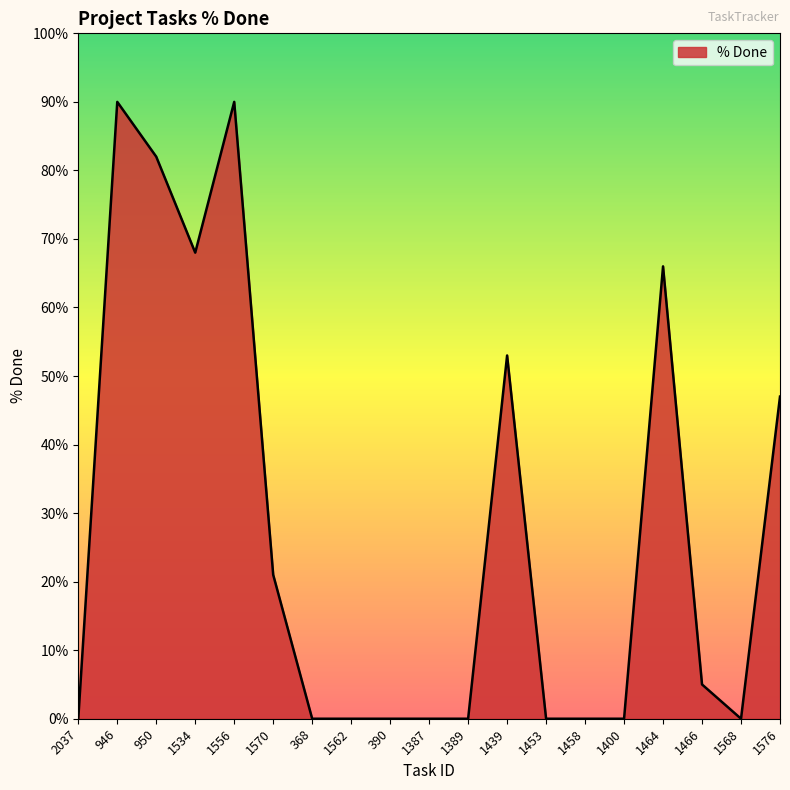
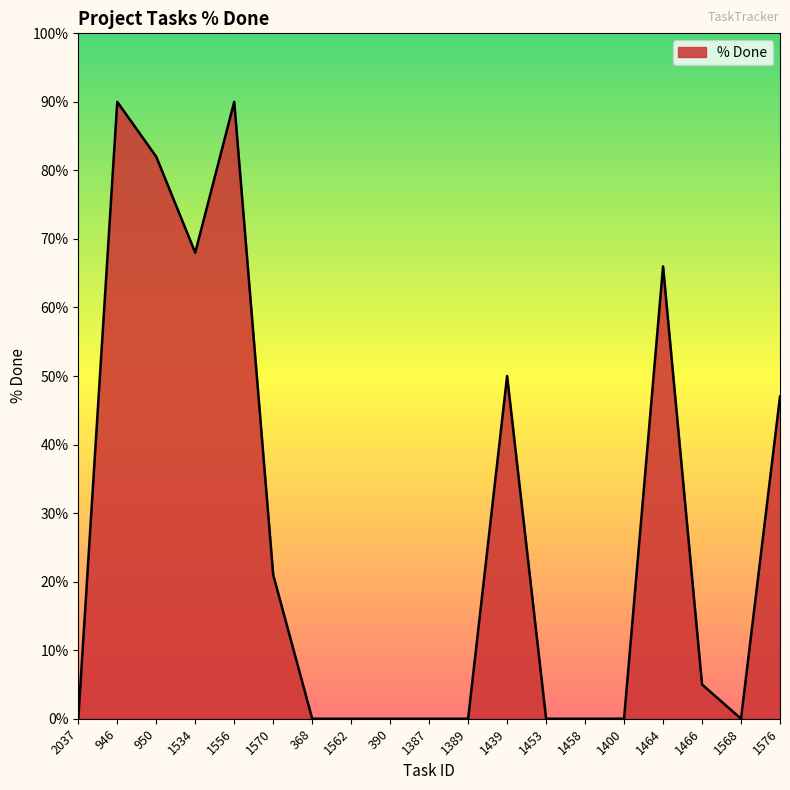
  {
    "2037": "0%",
    "946": "90%",
    "950": "82%",
    "1534": "68%",
    "1556": "90%",
    "1570": "21%",
    "368": "0%",
    "1562": "0%",
    "390": "0%",
    "1387": "0%",
    "1389": "0%",
-   "1439": "53%",
+   "1439": "50%",
    "1453": "0%",
    "1458": "0%",
    "1400": "0%",
    "1464": "66%",
    "1466": "5%",
    "1568": "0%",
    "1576": "47%"
  }
